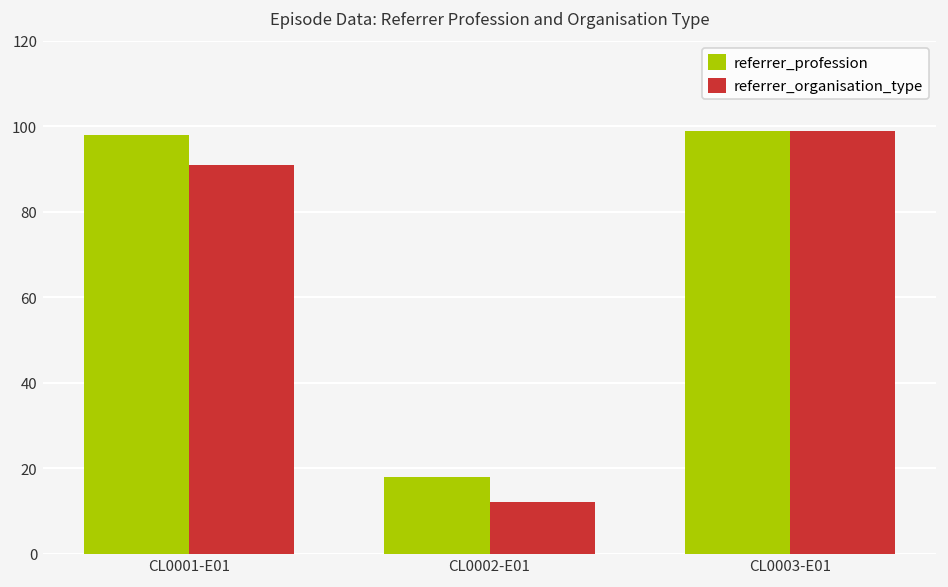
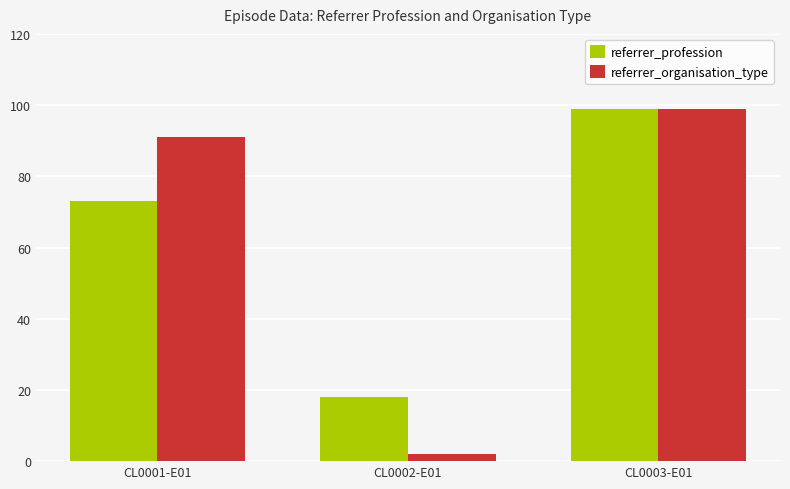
  {
    "referrer_profession": {
-     "CL0001-E01": 98,
+     "CL0001-E01": 73,
      "CL0002-E01": 18,
      "CL0003-E01": 99
    },
    "referrer_organisation_type": {
      "CL0001-E01": 91,
-     "CL0002-E01": 12,
+     "CL0002-E01": 2,
      "CL0003-E01": 99
    }
  }
